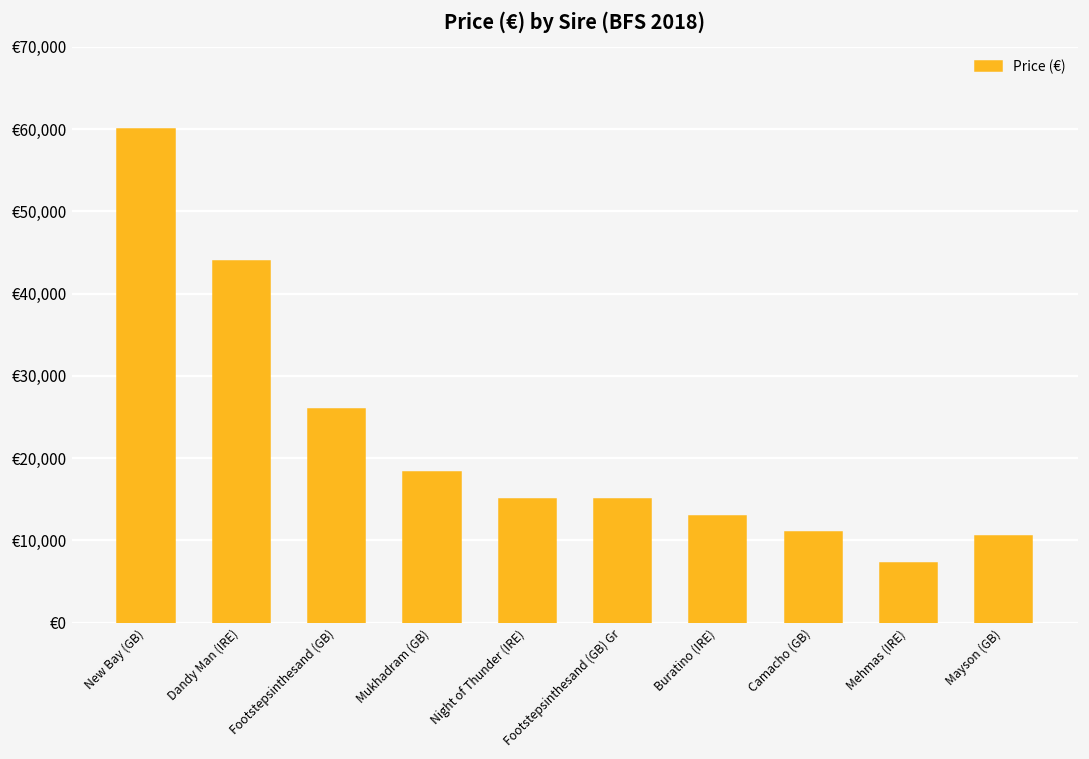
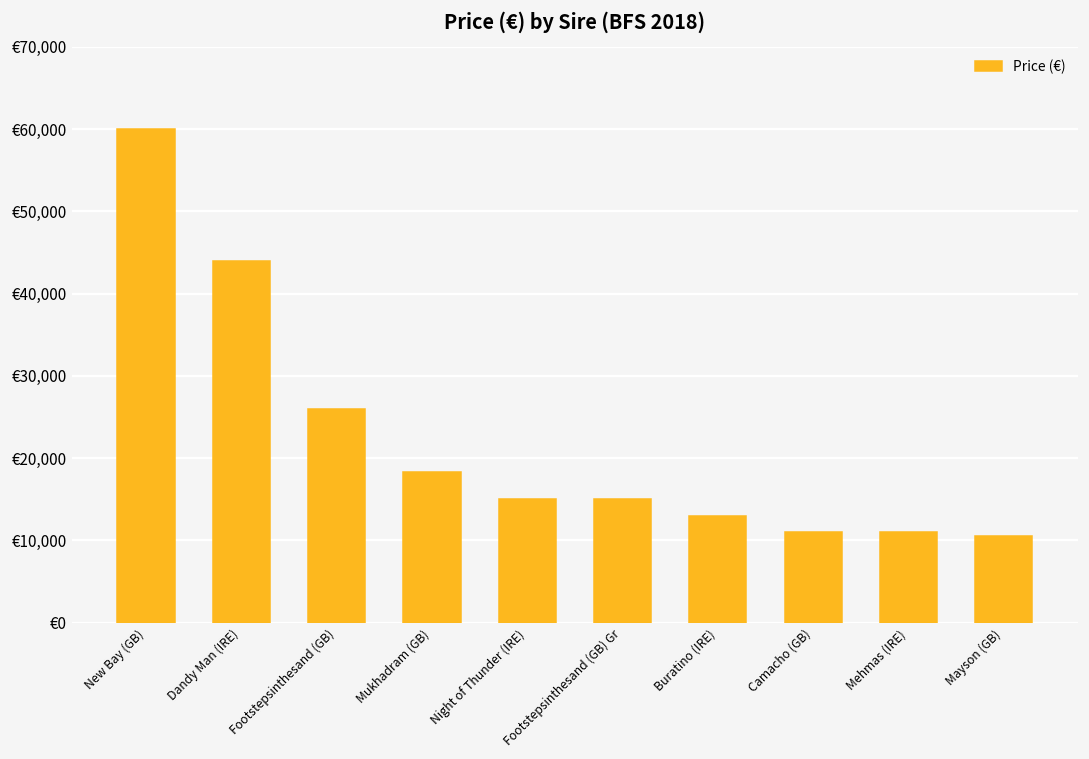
  {
    "New Bay (GB)": "€60,000",
    "Dandy Man (IRE)": "€44,000",
    "Footstepsinthesand (GB)": "€26,000",
    "Mukhadram (GB)": "€18,000",
    "Night of Thunder (IRE)": "€15,000",
    "Footstepsinthesand (GB) Gr": "€15,000",
    "Buratino (IRE)": "€13,000",
    "Camacho (GB)": "€11,000",
-   "Mehmas (IRE)": "€7,000",
+   "Mehmas (IRE)": "€11,000",
    "Mayson (GB)": "€11,000"
  }
